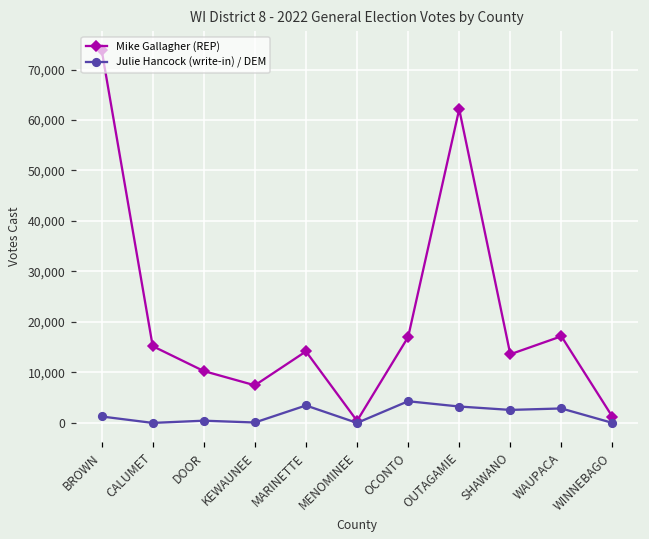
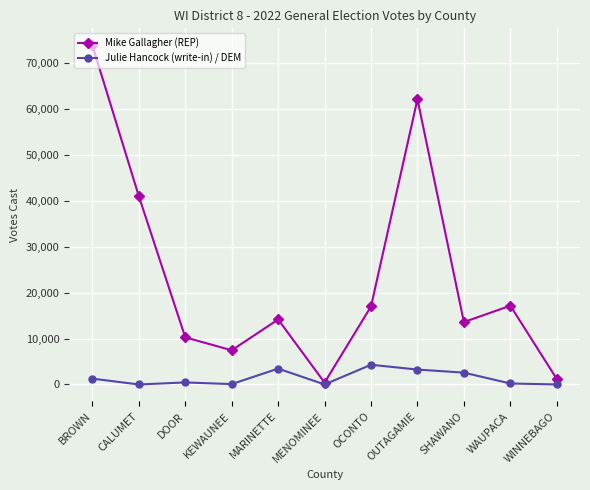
  {
    "Mike Gallagher (REP)": {
-     "CALUMET": "15,000",
+     "CALUMET": "41,000",
      "DOOR": "10,000",
      "KEWAUNEE": "7,000",
      "MARINETTE": "14,000",
      "OCONTO": "17,000",
      "OUTAGAMIE": "62,000",
      "SHAWANO": "14,000",
      "WAUPACA": "17,000",
      "WINNEBAGO": "1,000"
    },
    "Julie Hancock (write-in) / DEM": {
      "BROWN": "1,000",
      "CALUMET": "0",
      "DOOR": "0",
      "KEWAUNEE": "0",
      "MARINETTE": "3,000",
      "OCONTO": "4,000",
      "OUTAGAMIE": "3,000",
      "SHAWANO": "3,000",
-     "WAUPACA": "3,000",
+     "WAUPACA": "0",
      "WINNEBAGO": "0"
    }
  }
